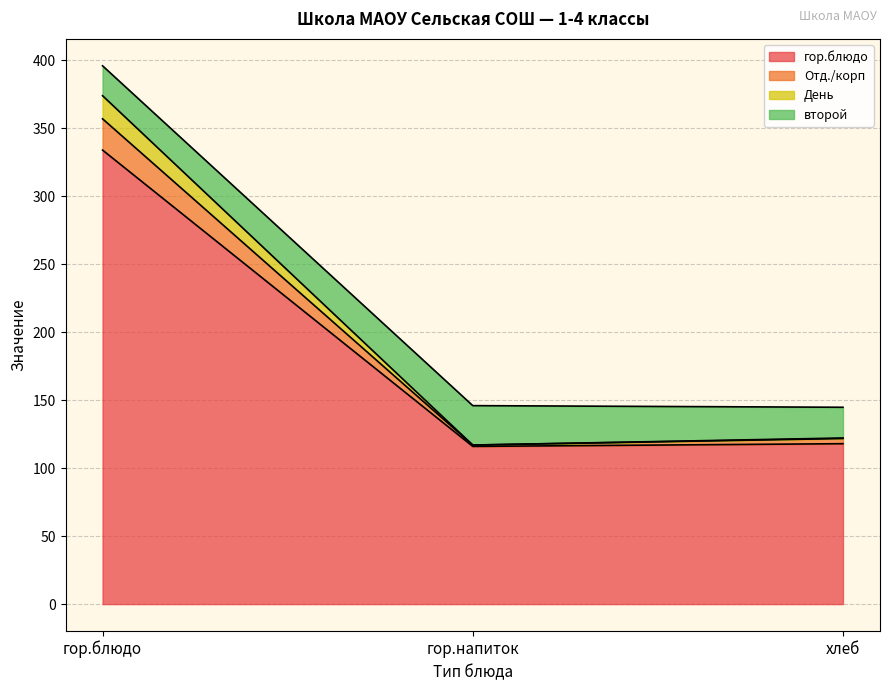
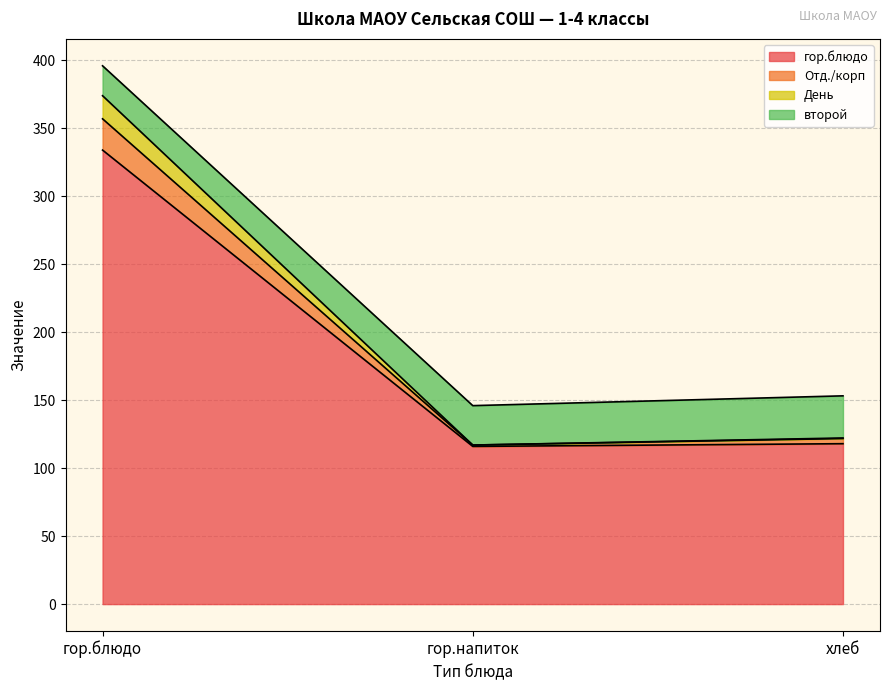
  {
    "День": {
      "гор.блюдо": 17
    },
    "второй": {
      "гор.блюдо": 22,
      "гор.напиток": 29,
-     "хлеб": 23
+     "хлеб": 31
    }
  }
